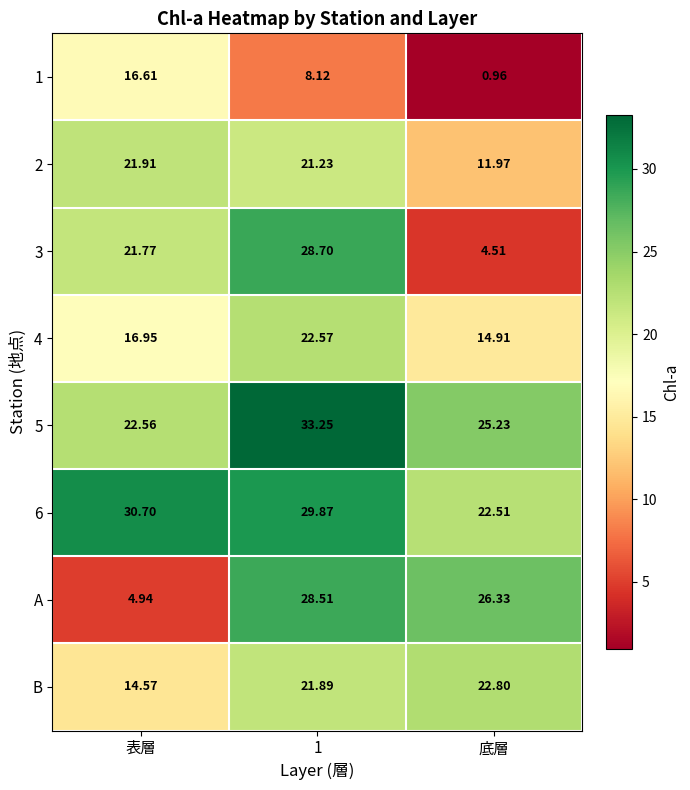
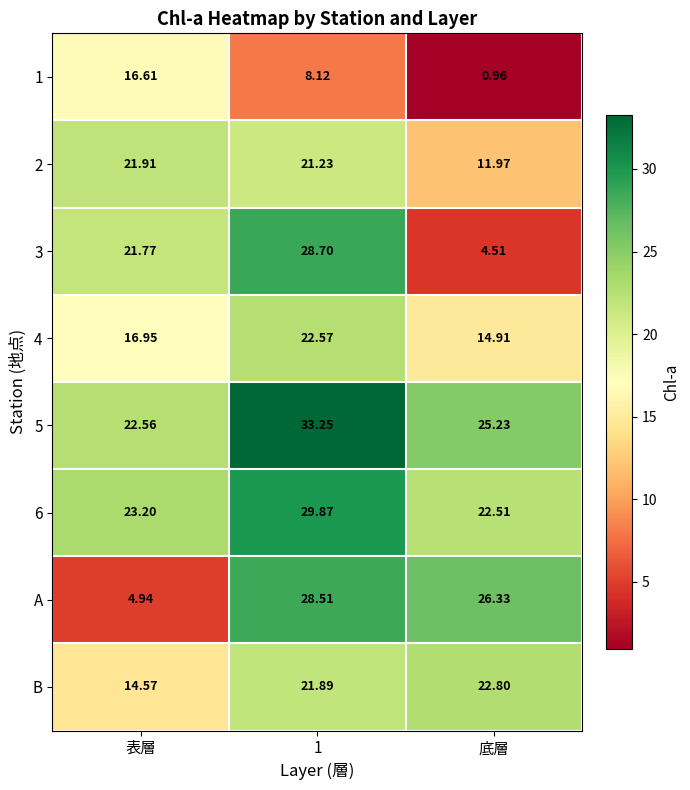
  {
    "1": {
      "表層": 16.61,
      "1": 8.12,
      "底層": 0.96
    },
    "2": {
      "表層": 21.91,
      "1": 21.23,
      "底層": 11.97
    },
    "3": {
      "表層": 21.77,
      "1": 28.70,
      "底層": 4.51
    },
    "4": {
      "表層": 16.95,
      "1": 22.57,
      "底層": 14.91
    },
    "5": {
      "表層": 22.56,
      "1": 33.25,
      "底層": 25.23
    },
    "6": {
-     "表層": 30.70,
+     "表層": 23.20,
      "1": 29.87,
      "底層": 22.51
    },
    "A": {
      "表層": 4.94,
      "1": 28.51,
      "底層": 26.33
    },
    "B": {
      "表層": 14.57,
      "1": 21.89,
      "底層": 22.80
    }
  }
